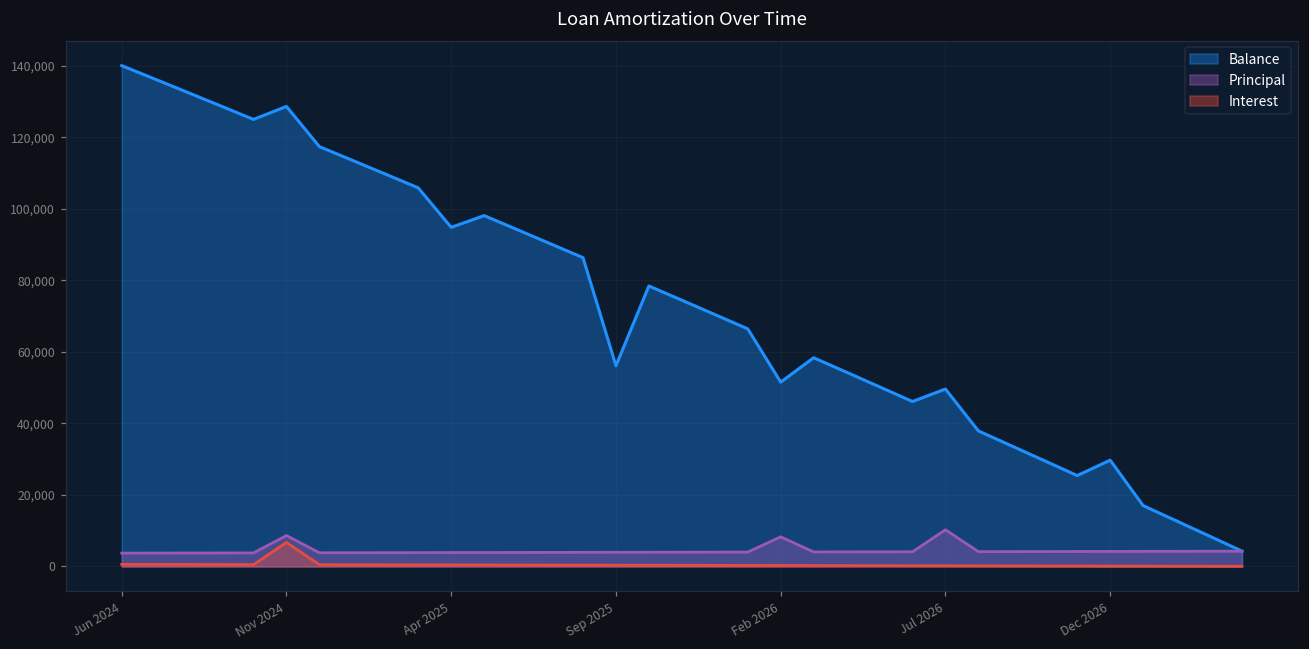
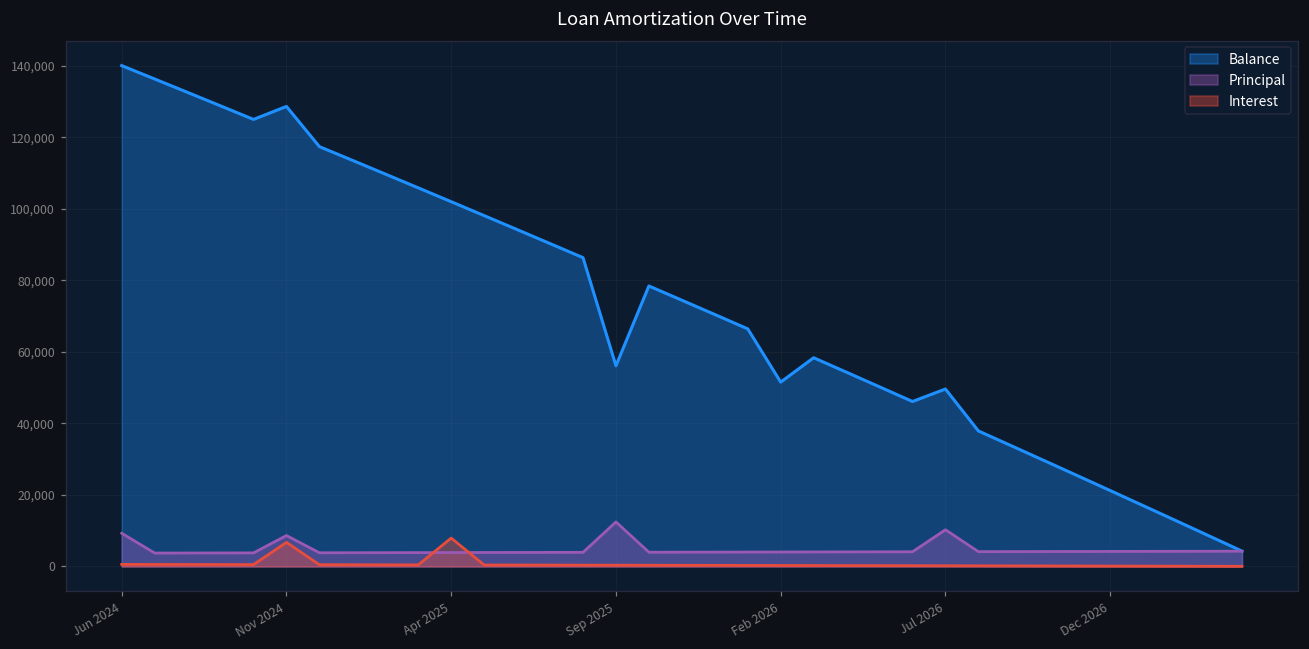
  {
    "Balance": {
      "Jun 2024": "140,000",
      "Nov 2024": "129,000",
-     "Apr 2025": "95,000",
+     "Apr 2025": "102,000",
      "Sep 2025": "56,000",
      "Feb 2026": "52,000",
      "Jul 2026": "50,000",
-     "Dec 2026": "30,000"
+     "Dec 2026": "21,000"
    },
    "Principal": {
-     "Jun 2024": "4,000",
+     "Jun 2024": "9,000",
      "Nov 2024": "9,000",
      "Apr 2025": "4,000",
-     "Sep 2025": "4,000",
-     "Feb 2026": "8,000",
+     "Sep 2025": "12,000",
+     "Feb 2026": "4,000",
      "Jul 2026": "10,000",
      "Dec 2026": "4,000"
    },
    "Interest": {
      "Jun 2024": "1,000",
      "Nov 2024": "7,000",
-     "Apr 2025": "0",
+     "Apr 2025": "8,000",
      "Sep 2025": "0",
      "Feb 2026": "0",
      "Jul 2026": "0",
      "Dec 2026": "0"
    }
  }
